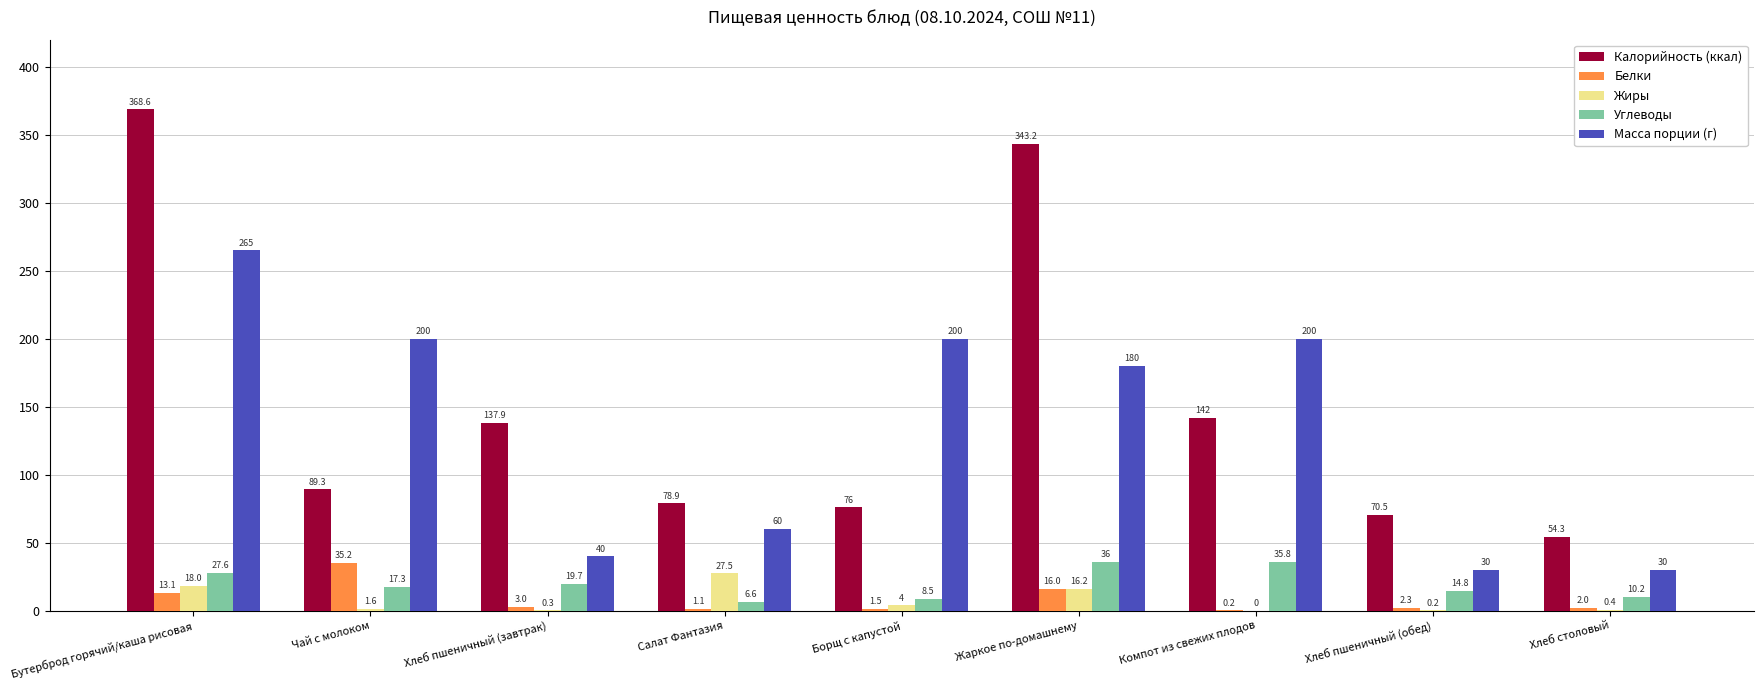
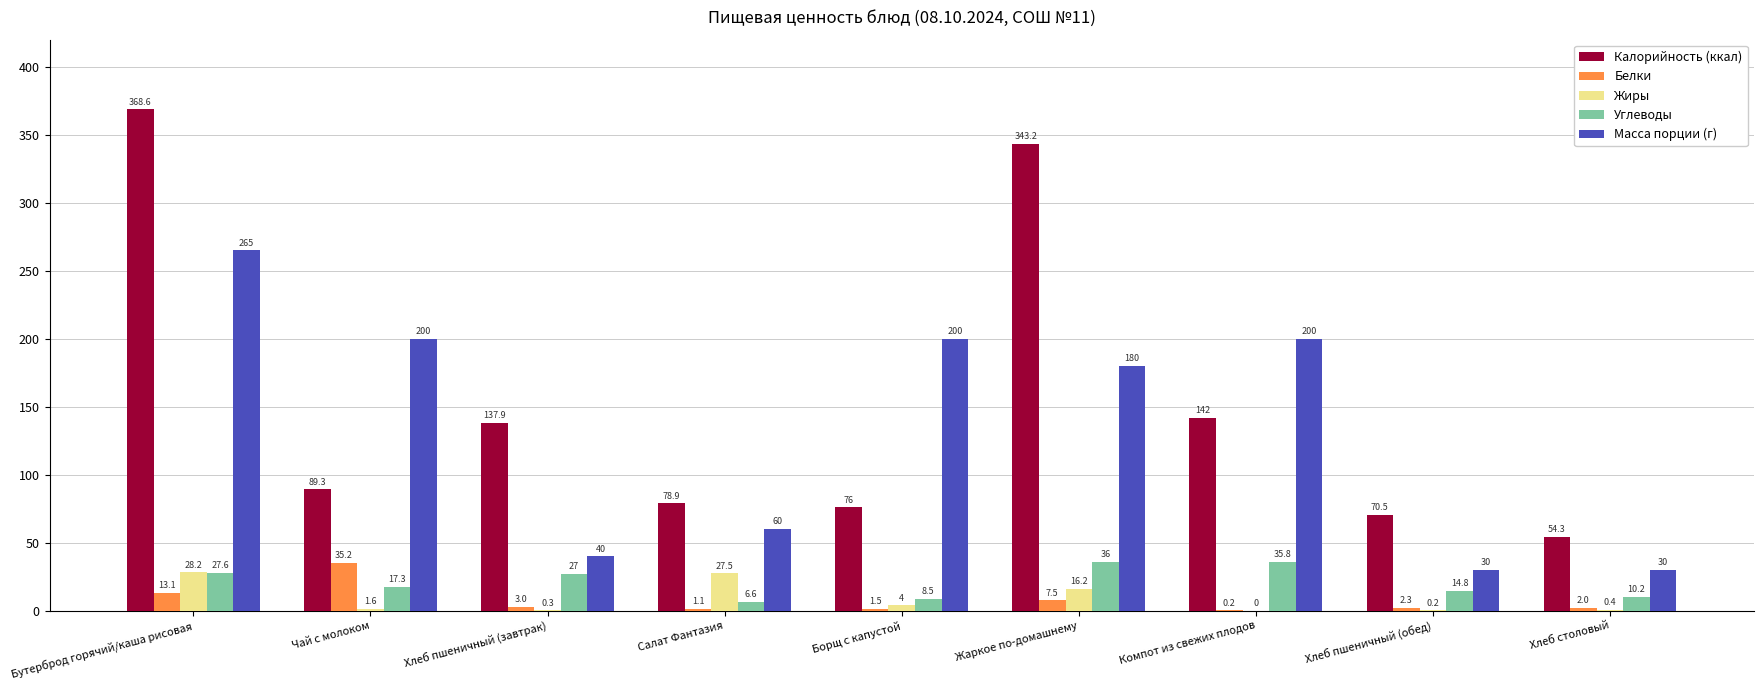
  {
    "Калорийность (ккал)": {
      "Бутерброд горячий/каша рисовая": 368.6,
      "Чай с молоком": 89.3,
      "Хлеб пшеничный (завтрак)": 137.9,
      "Салат Фантазия": 78.9,
      "Борщ с капустой": 76,
      "Жаркое по-домашнему": 343.2,
      "Компот из свежих плодов": 142,
      "Хлеб пшеничный (обед)": 70.5,
      "Хлеб столовый": 54.3
    },
    "Белки": {
      "Бутерброд горячий/каша рисовая": 13.1,
      "Чай с молоком": 35.2,
      "Хлеб пшеничный (завтрак)": 3.0,
      "Салат Фантазия": 1.1,
      "Борщ с капустой": 1.5,
-     "Жаркое по-домашнему": 16.0,
+     "Жаркое по-домашнему": 7.5,
      "Компот из свежих плодов": 0.2,
      "Хлеб пшеничный (обед)": 2.3,
      "Хлеб столовый": 2.0
    },
    "Жиры": {
-     "Бутерброд горячий/каша рисовая": 18.0,
+     "Бутерброд горячий/каша рисовая": 28.2,
      "Чай с молоком": 1.6,
      "Хлеб пшеничный (завтрак)": 0.3,
      "Салат Фантазия": 27.5,
      "Борщ с капустой": 4,
      "Жаркое по-домашнему": 16.2,
      "Компот из свежих плодов": 0,
      "Хлеб пшеничный (обед)": 0.2,
      "Хлеб столовый": 0.4
    },
    "Углеводы": {
      "Бутерброд горячий/каша рисовая": 27.6,
      "Чай с молоком": 17.3,
-     "Хлеб пшеничный (завтрак)": 19.7,
+     "Хлеб пшеничный (завтрак)": 27,
      "Салат Фантазия": 6.6,
      "Борщ с капустой": 8.5,
      "Жаркое по-домашнему": 36,
      "Компот из свежих плодов": 35.8,
      "Хлеб пшеничный (обед)": 14.8,
      "Хлеб столовый": 10.2
    },
    "Масса порции (г)": {
      "Бутерброд горячий/каша рисовая": 265,
      "Чай с молоком": 200,
      "Хлеб пшеничный (завтрак)": 40,
      "Салат Фантазия": 60,
      "Борщ с капустой": 200,
      "Жаркое по-домашнему": 180,
      "Компот из свежих плодов": 200,
      "Хлеб пшеничный (обед)": 30,
      "Хлеб столовый": 30
    }
  }
